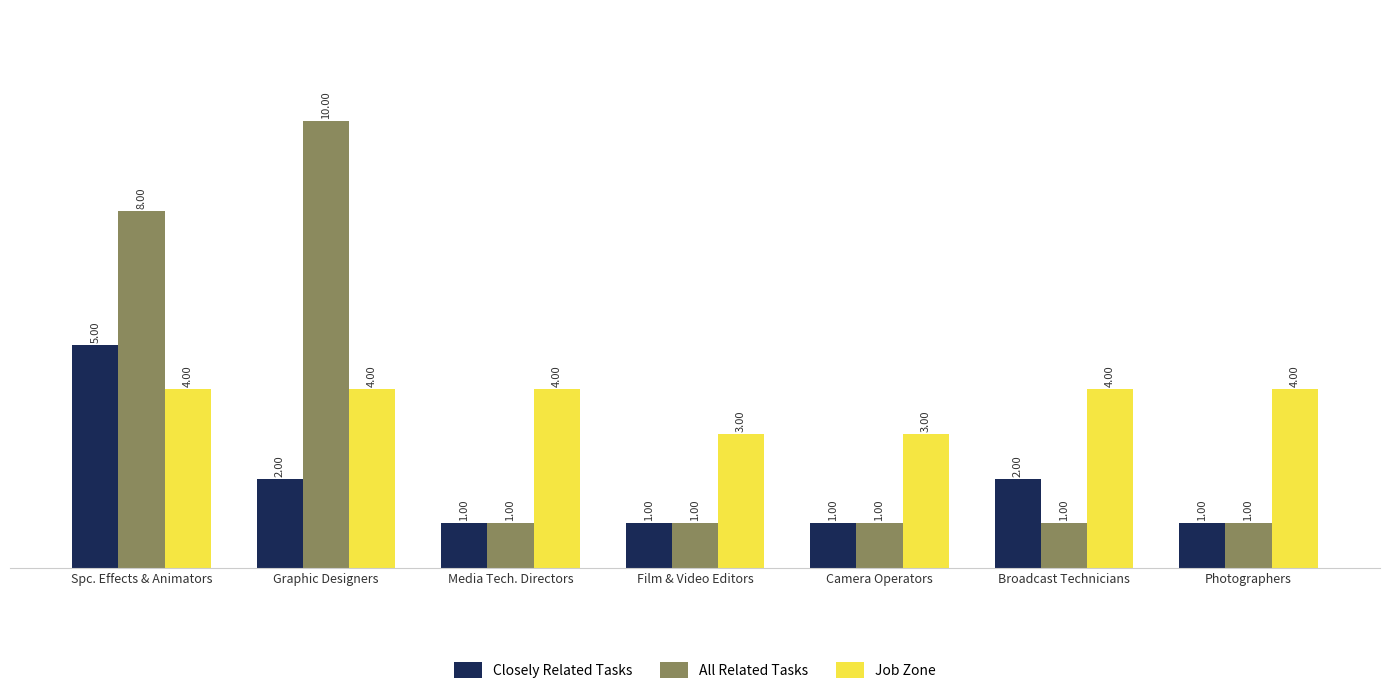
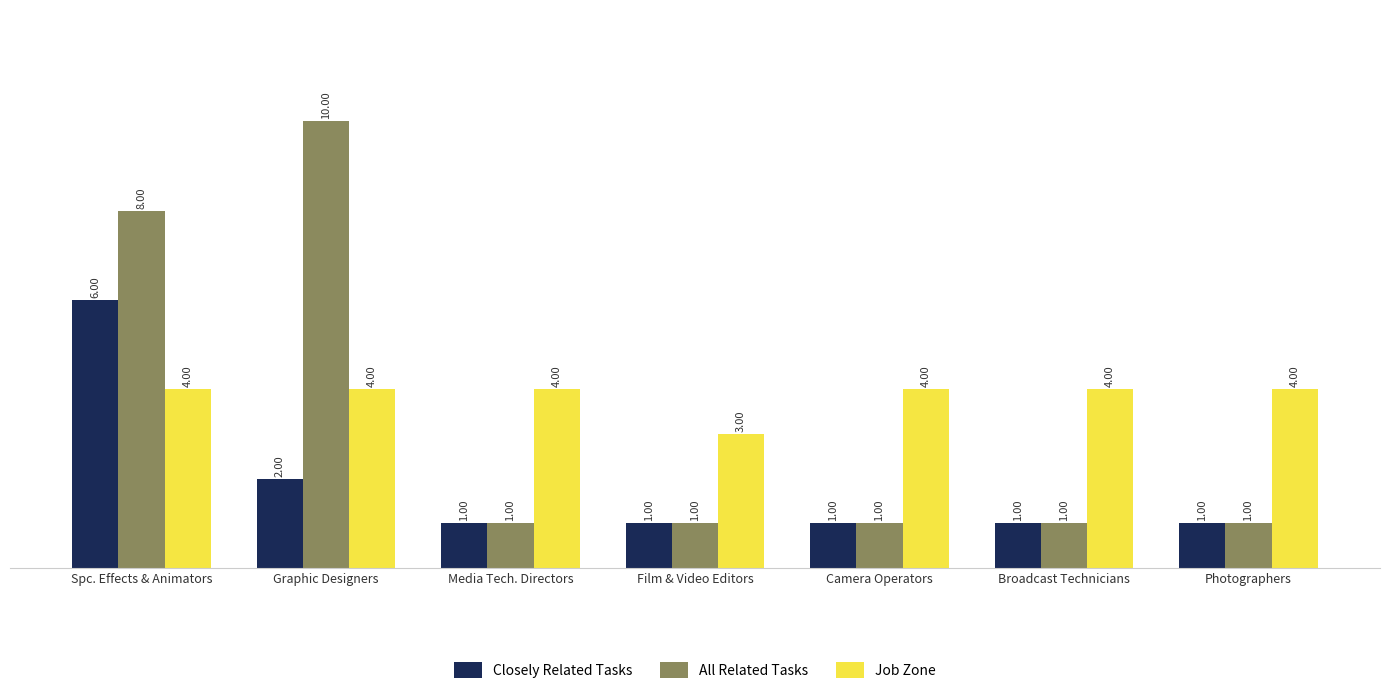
  {
    "Closely Related Tasks": {
-     "Spc. Effects & Animators": 5.00,
+     "Spc. Effects & Animators": 6.00,
      "Graphic Designers": 2.00,
      "Media Tech. Directors": 1.00,
      "Film & Video Editors": 1.00,
      "Camera Operators": 1.00,
-     "Broadcast Technicians": 2.00,
+     "Broadcast Technicians": 1.00,
      "Photographers": 1.00
    },
    "All Related Tasks": {
      "Spc. Effects & Animators": 8.00,
      "Graphic Designers": 10.00,
      "Media Tech. Directors": 1.00,
      "Film & Video Editors": 1.00,
      "Camera Operators": 1.00,
      "Broadcast Technicians": 1.00,
      "Photographers": 1.00
    },
    "Job Zone": {
      "Spc. Effects & Animators": 4.00,
      "Graphic Designers": 4.00,
      "Media Tech. Directors": 4.00,
      "Film & Video Editors": 3.00,
-     "Camera Operators": 3.00,
+     "Camera Operators": 4.00,
      "Broadcast Technicians": 4.00,
      "Photographers": 4.00
    }
  }
